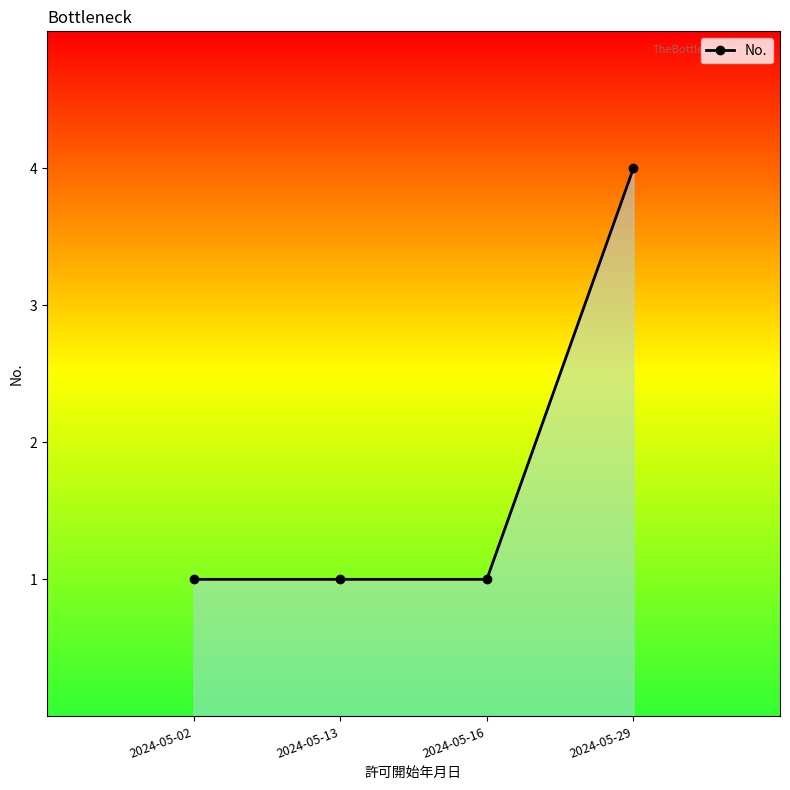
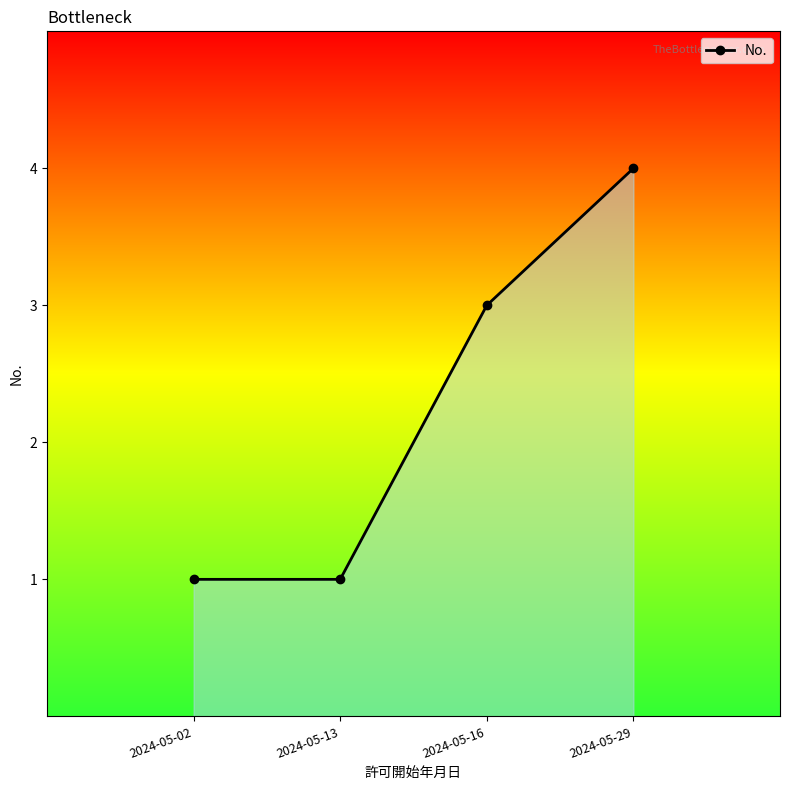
  {
    "2024-05-02": 1,
    "2024-05-13": 1,
-   "2024-05-16": 1,
+   "2024-05-16": 3,
    "2024-05-29": 4
  }
